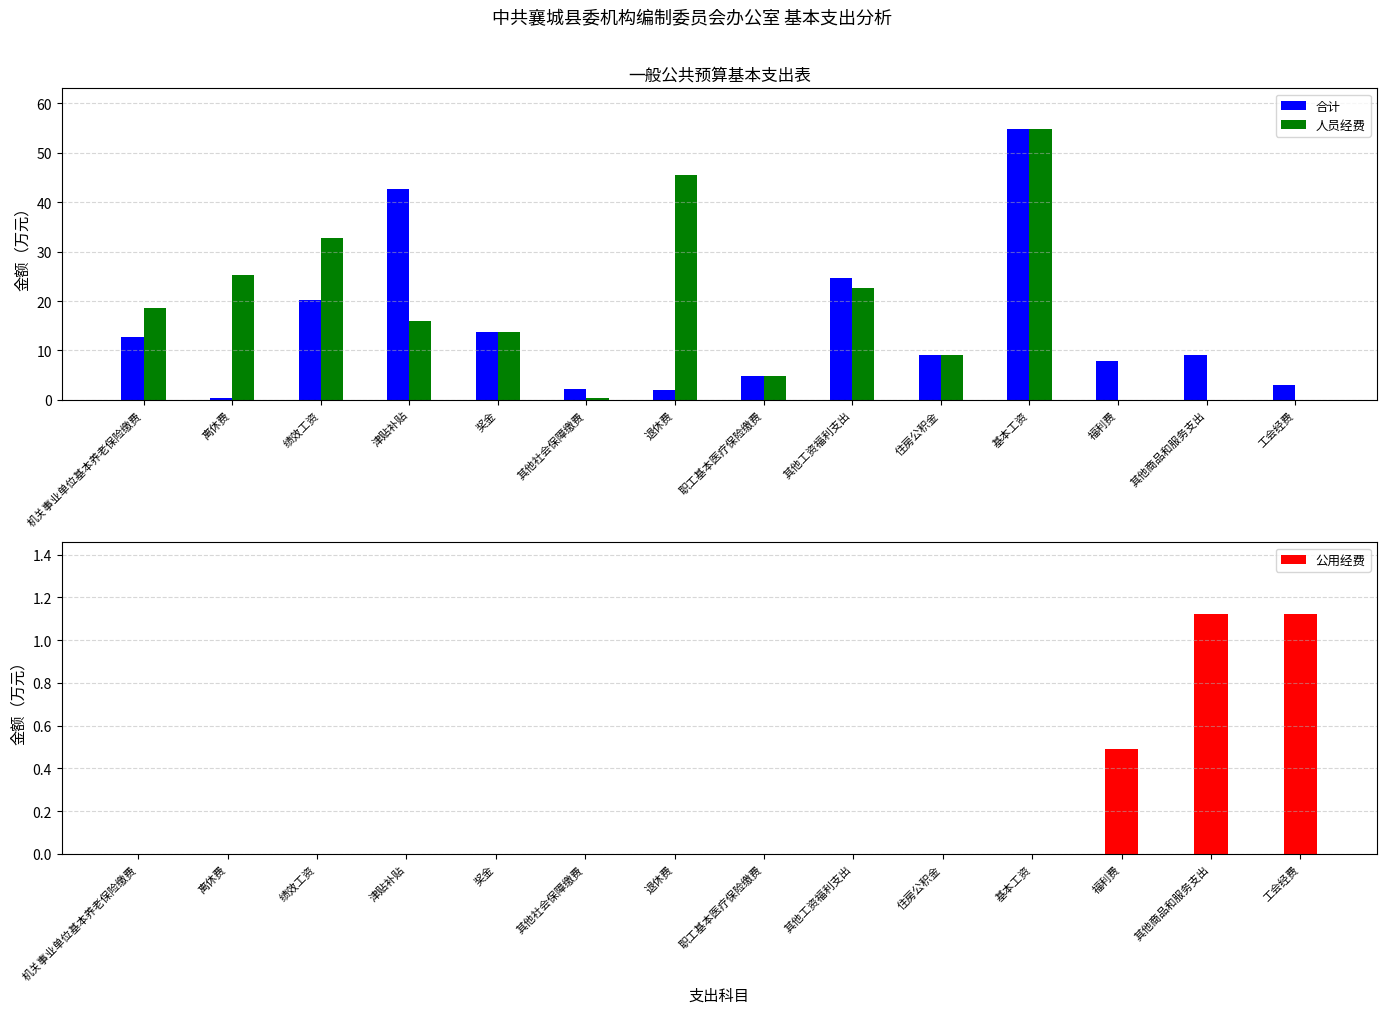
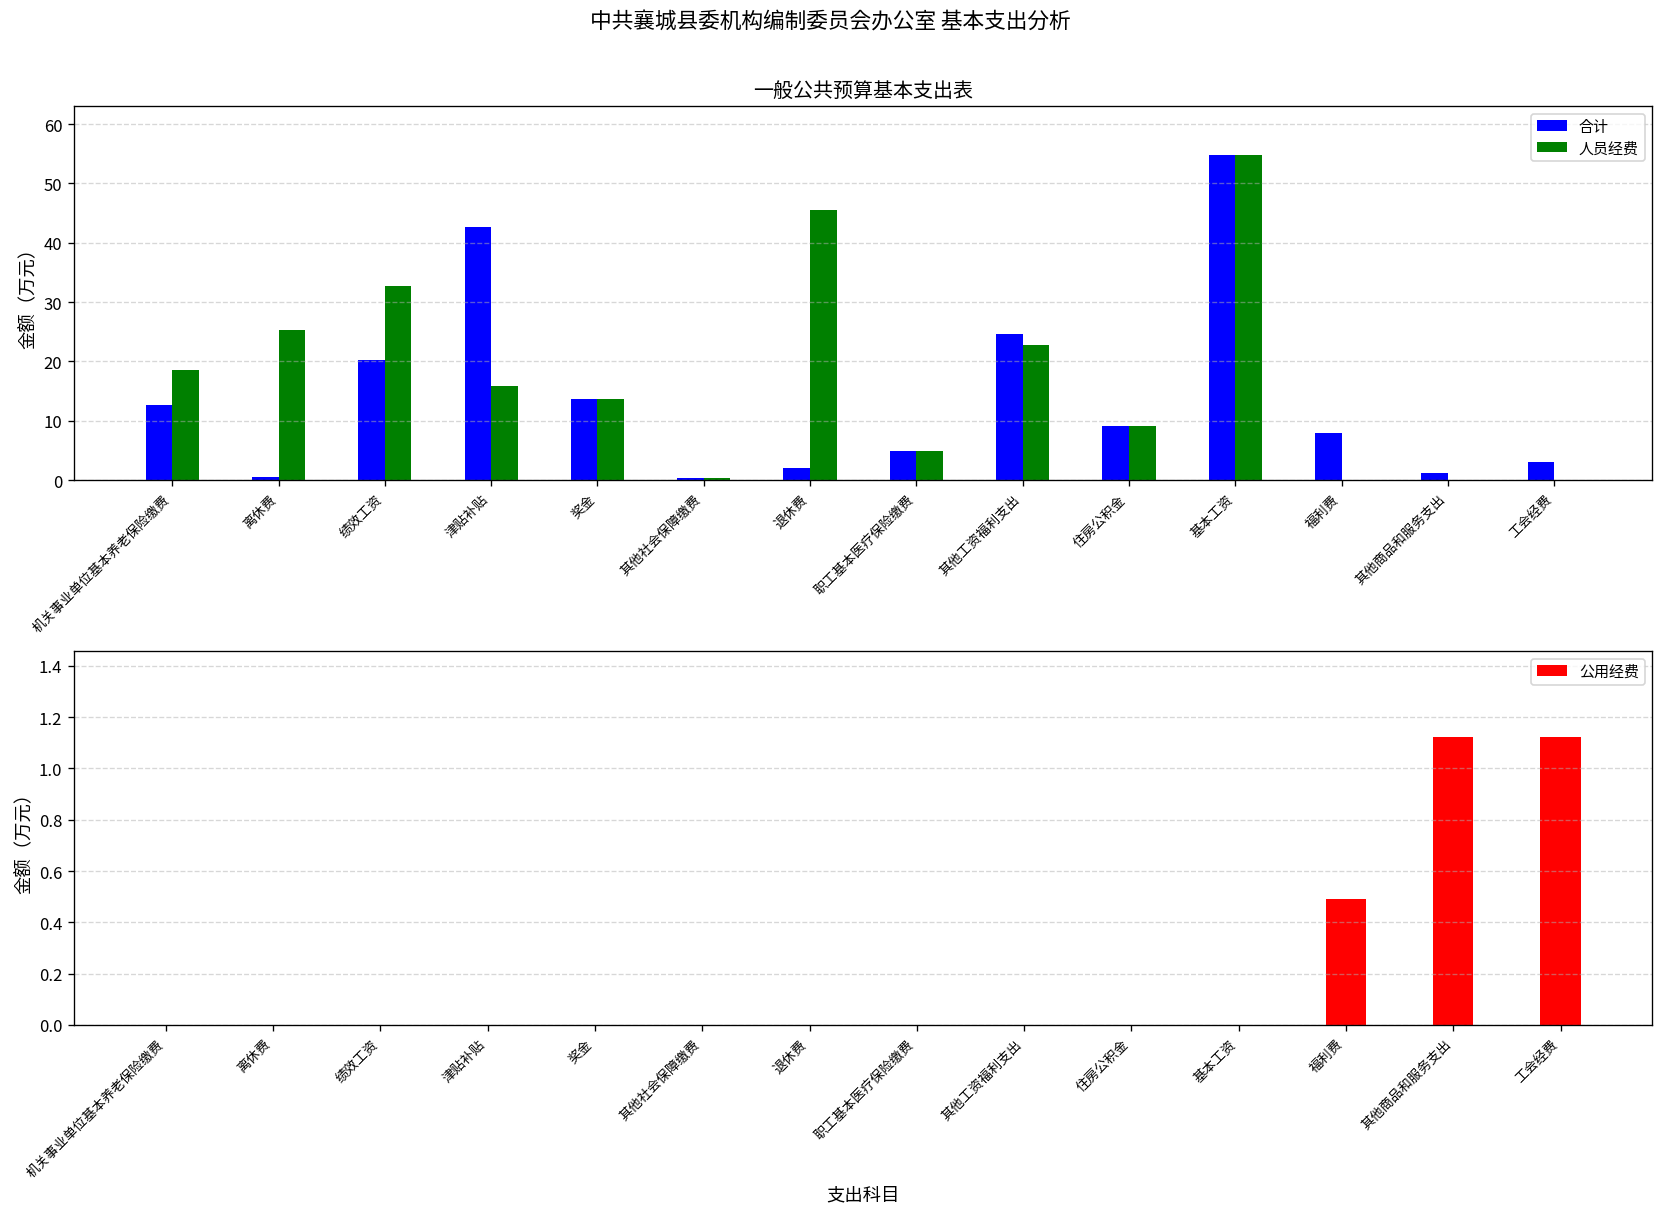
  {
    "一般公共预算基本支出表": {
      "合计": {
        "机关事业单位基本养老保险缴费": 13,
        "绩效工资": 20,
        "津贴补贴": 43,
        "奖金": 14,
-       "其他社会保障缴费": 2,
+       "其他社会保障缴费": 0,
        "退休费": 2,
        "职工基本医疗保险缴费": 5,
        "其他工资福利支出": 25,
        "住房公积金": 9,
        "基本工资": 55,
        "福利费": 8,
-       "其他商品和服务支出": 9,
+       "其他商品和服务支出": 1,
        "工会经费": 3
      },
      "人员经费": {
        "机关事业单位基本养老保险缴费": 19,
        "离休费": 25,
        "绩效工资": 33,
        "津贴补贴": 16,
        "奖金": 14,
        "退休费": 45,
        "职工基本医疗保险缴费": 5,
        "其他工资福利支出": 23,
        "住房公积金": 9,
        "基本工资": 55,
        "福利费": 0,
        "其他商品和服务支出": 0,
        "工会经费": 0
      }
    }
  }
